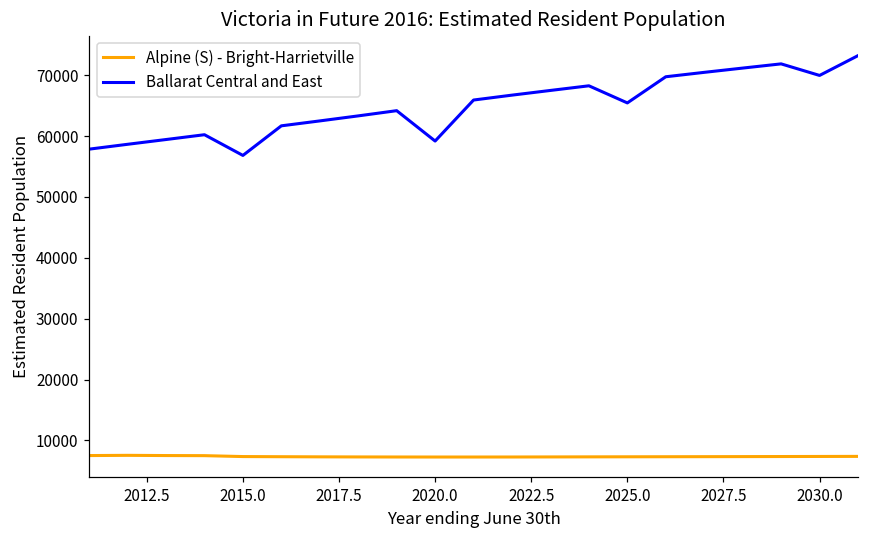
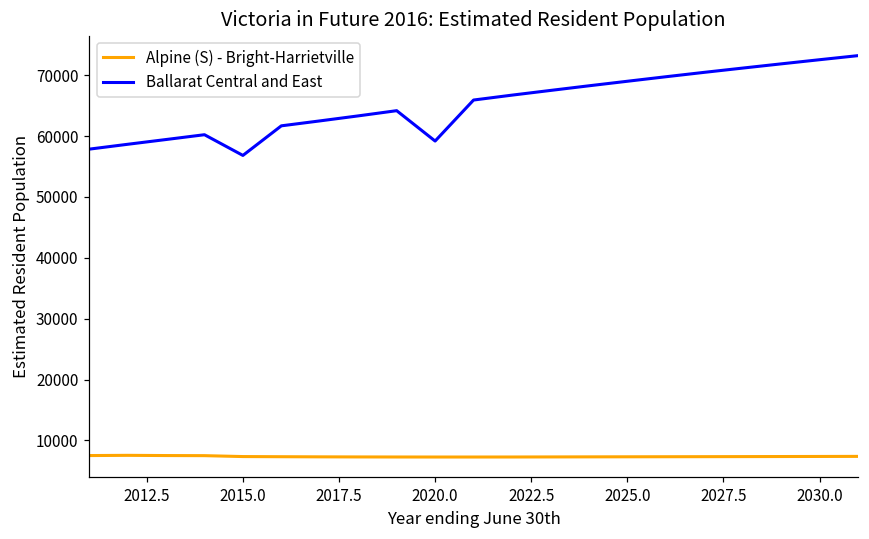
  {
    "Alpine (S) - Bright-Harrietville": {
      "2015.0": 7000,
      "2020.0": 7000,
      "2025.0": 7000,
      "2030.0": 7000
    },
    "Ballarat Central and East": {
      "2015.0": 57000,
      "2020.0": 59000,
-     "2025.0": 65000,
-     "2030.0": 70000
+     "2025.0": 69000,
+     "2030.0": 73000
    }
  }
